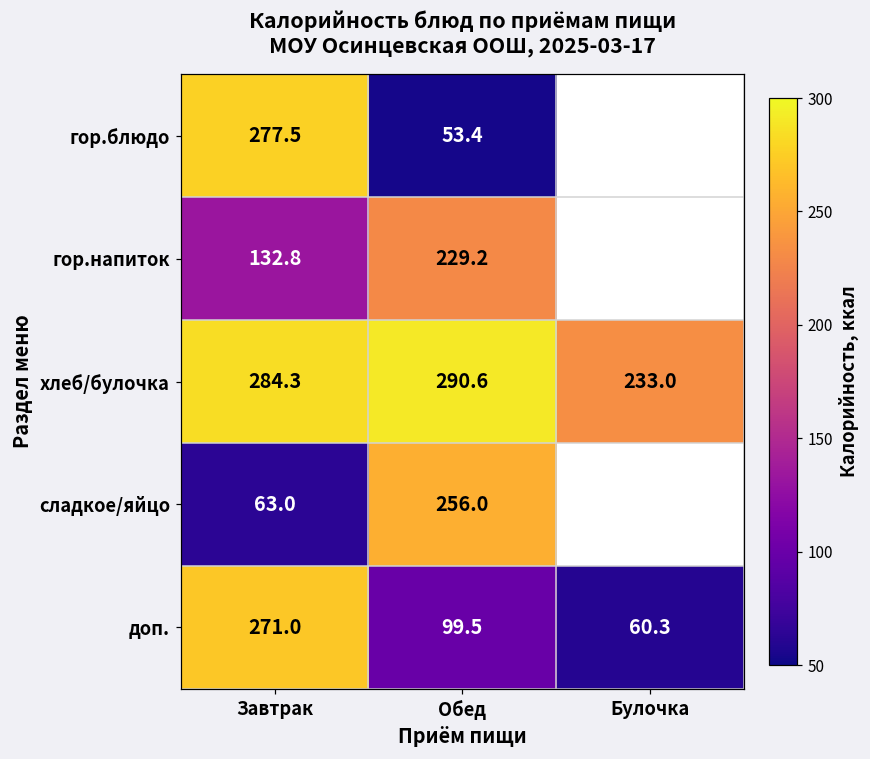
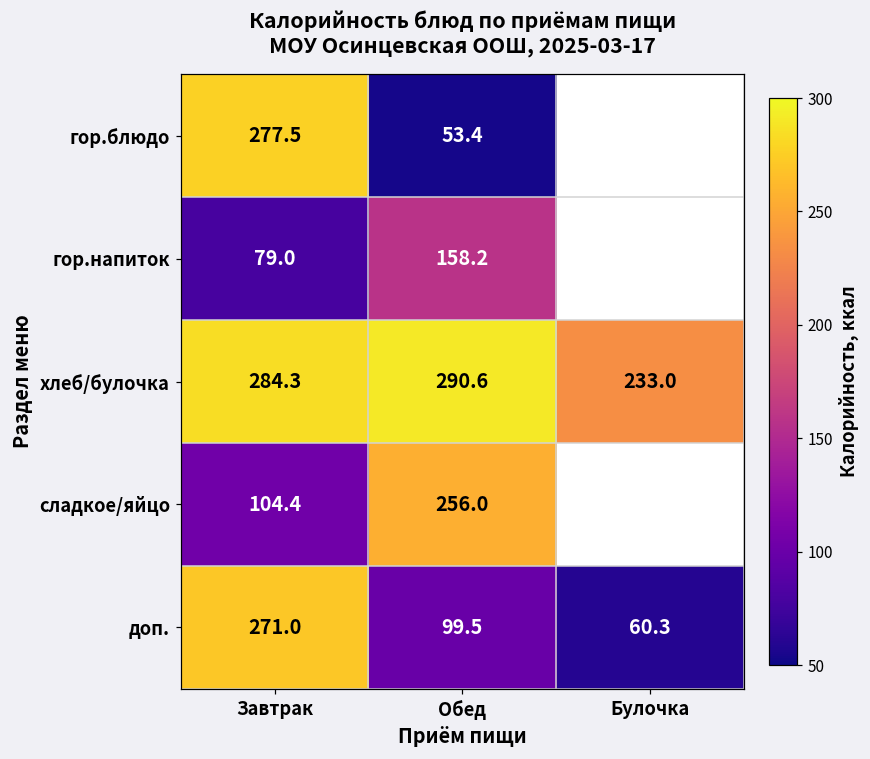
  {
    "гор.блюдо": {
      "Завтрак": 277.5,
      "Обед": 53.4
    },
    "гор.напиток": {
-     "Завтрак": 132.8,
-     "Обед": 229.2
+     "Завтрак": 79.0,
+     "Обед": 158.2
    },
    "хлеб/булочка": {
      "Завтрак": 284.3,
      "Обед": 290.6,
      "Булочка": 233.0
    },
    "сладкое/яйцо": {
-     "Завтрак": 63.0,
+     "Завтрак": 104.4,
      "Обед": 256.0
    },
    "доп.": {
      "Завтрак": 271.0,
      "Обед": 99.5,
      "Булочка": 60.3
    }
  }
